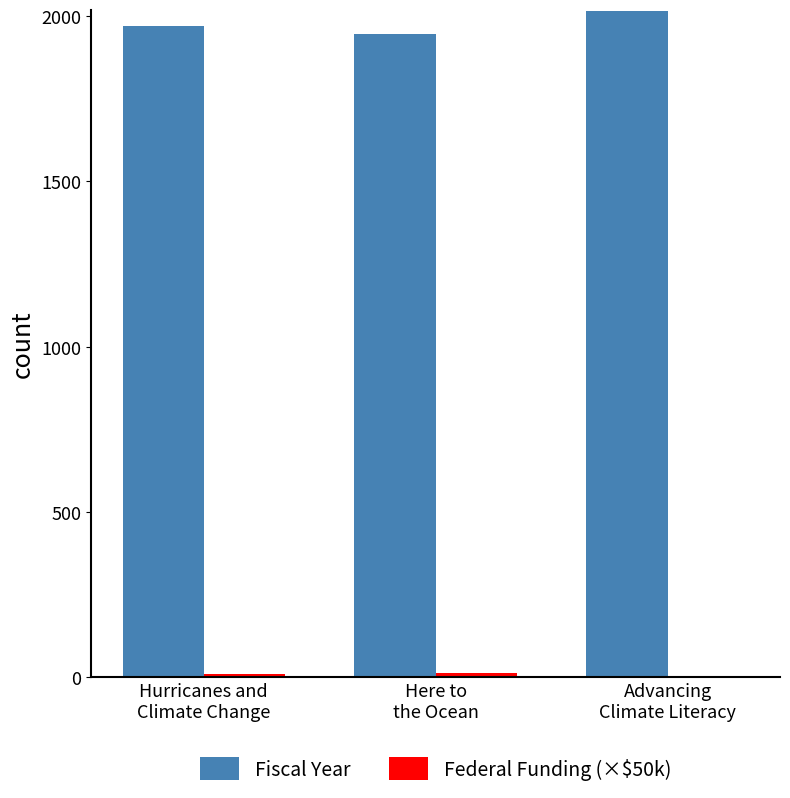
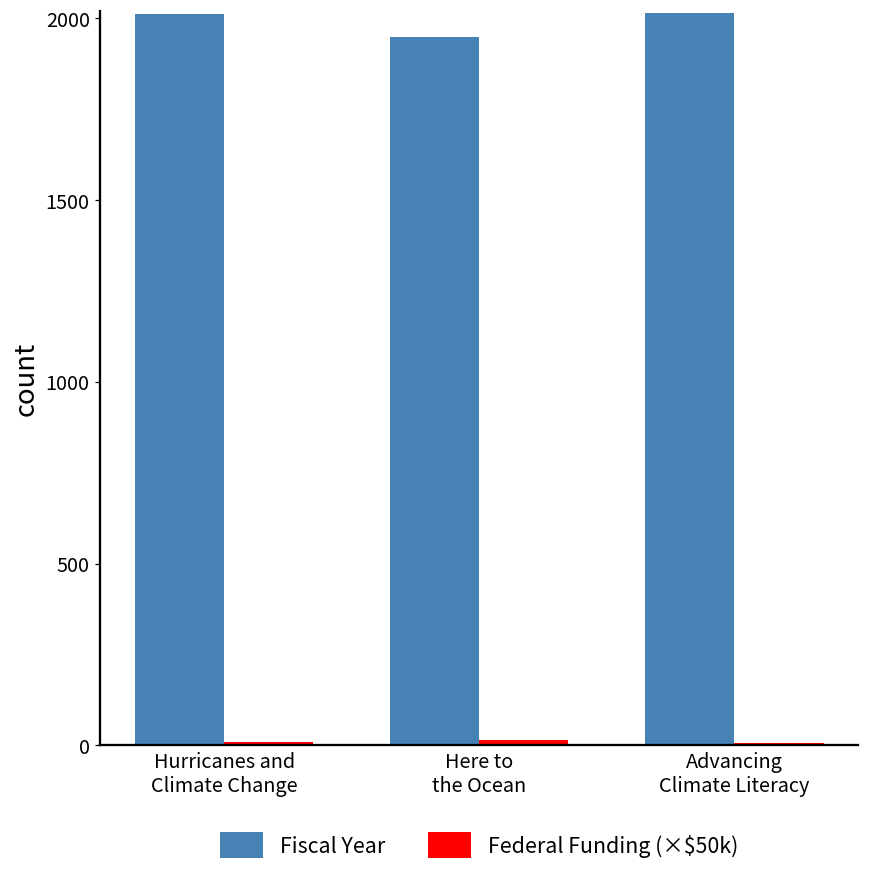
  {
    "Fiscal Year": {
-     "Hurricanes and Climate Change": 1970,
+     "Hurricanes and Climate Change": 2010,
      "Here to the Ocean": 1950,
      "Advancing Climate Literacy": 2020
    },
    "Federal Funding (×$50k)": {
      "Hurricanes and Climate Change": 10,
      "Here to the Ocean": 20
    }
  }
